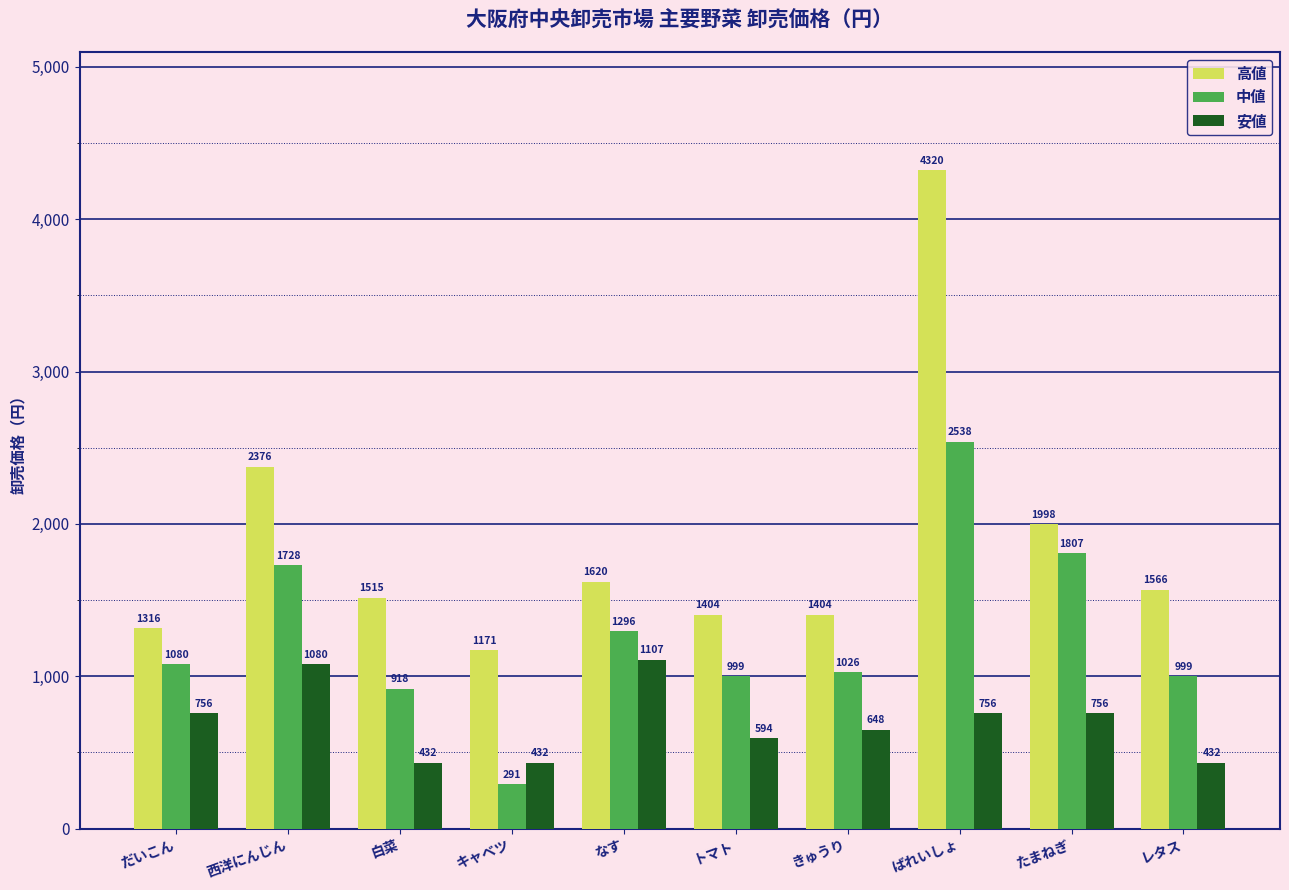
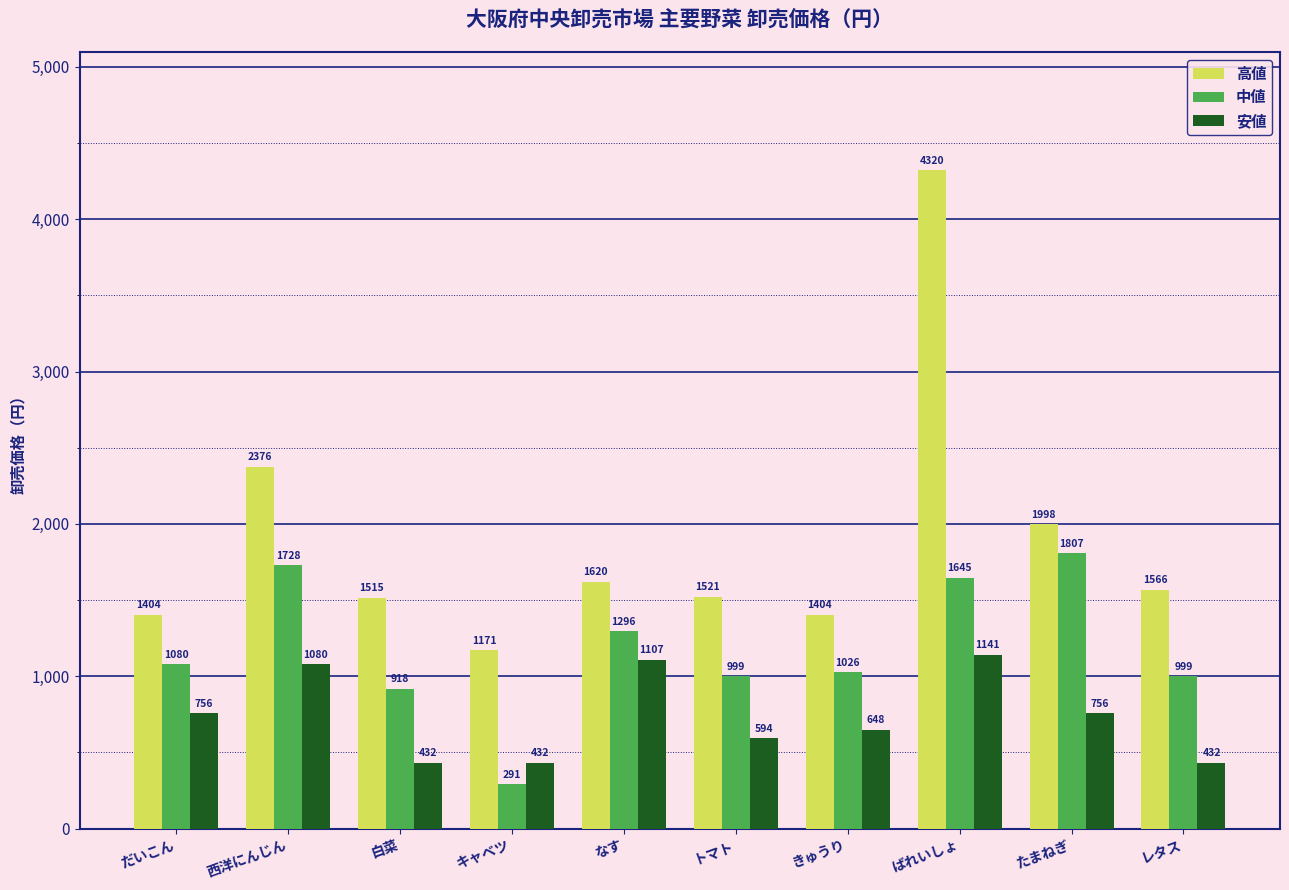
  {
    "高値": {
-     "だいこん": 1316,
+     "だいこん": 1404,
      "西洋にんじん": 2376,
      "白菜": 1515,
      "キャベツ": 1171,
      "なす": 1620,
-     "トマト": 1404,
+     "トマト": 1521,
      "きゅうり": 1404,
      "ばれいしょ": 4320,
      "たまねぎ": 1998,
      "レタス": 1566
    },
    "中値": {
      "だいこん": 1080,
      "西洋にんじん": 1728,
      "白菜": 918,
      "キャベツ": 291,
      "なす": 1296,
      "トマト": 999,
      "きゅうり": 1026,
-     "ばれいしょ": 2538,
+     "ばれいしょ": 1645,
      "たまねぎ": 1807,
      "レタス": 999
    },
    "安値": {
      "だいこん": 756,
      "西洋にんじん": 1080,
      "白菜": 432,
      "キャベツ": 432,
      "なす": 1107,
      "トマト": 594,
      "きゅうり": 648,
-     "ばれいしょ": 756,
+     "ばれいしょ": 1141,
      "たまねぎ": 756,
      "レタス": 432
    }
  }
